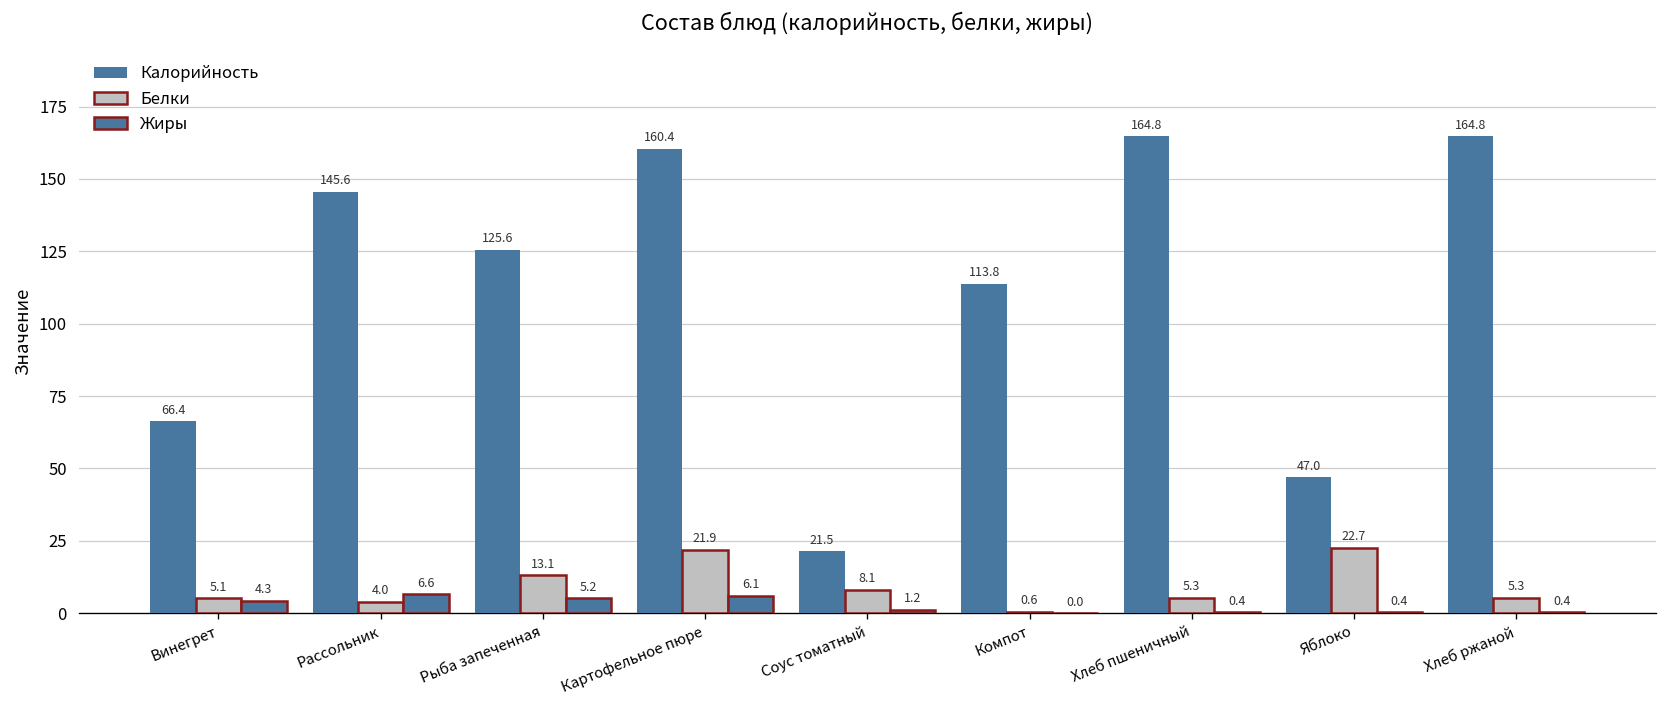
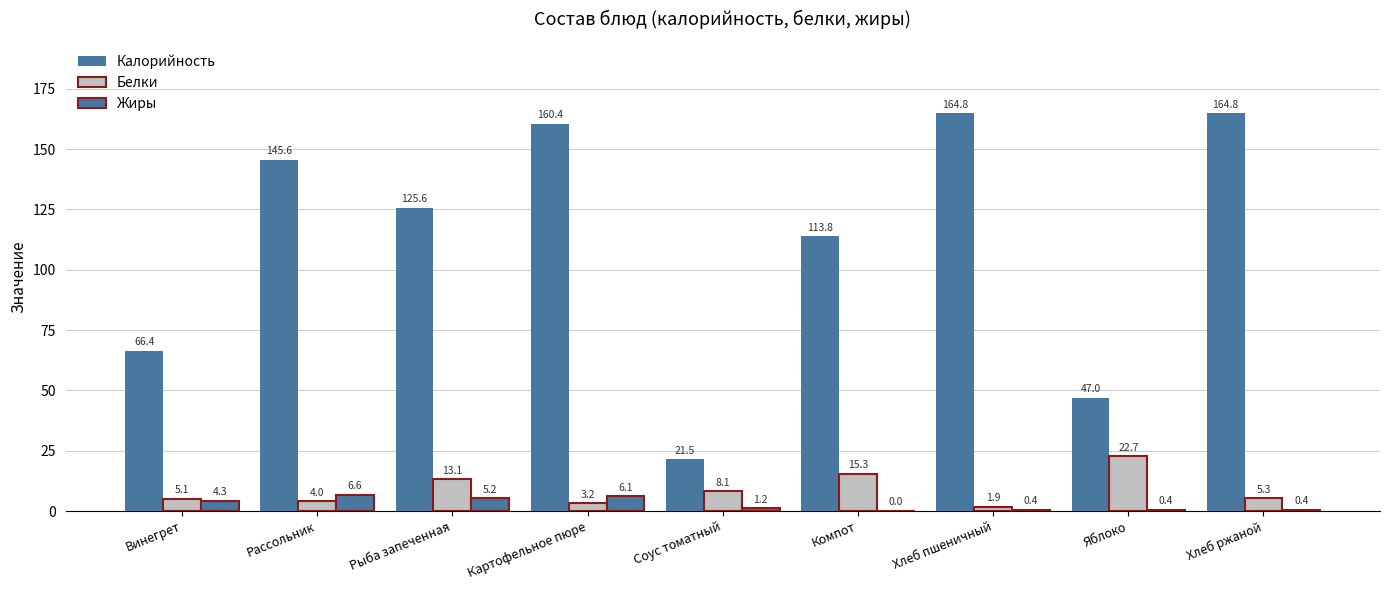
  {
    "Белки": {
      "Винегрет": 5.1,
      "Рассольник": 4.0,
      "Рыба запеченная": 13.1,
-     "Картофельное пюре": 21.9,
+     "Картофельное пюре": 3.2,
      "Соус томатный": 8.1,
-     "Компот": 0.6,
-     "Хлеб пшеничный": 5.3,
+     "Компот": 15.3,
+     "Хлеб пшеничный": 1.9,
      "Яблоко": 22.7,
      "Хлеб ржаной": 5.3
    }
  }
